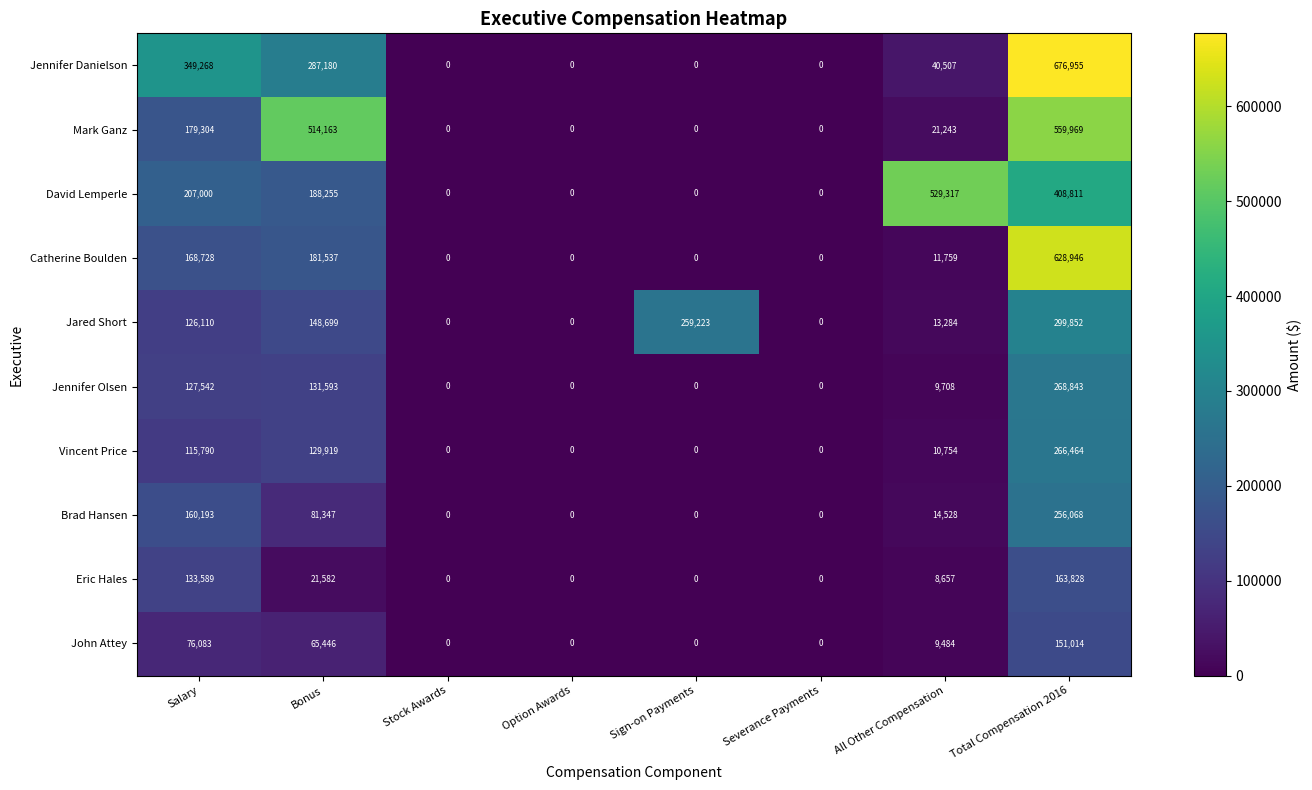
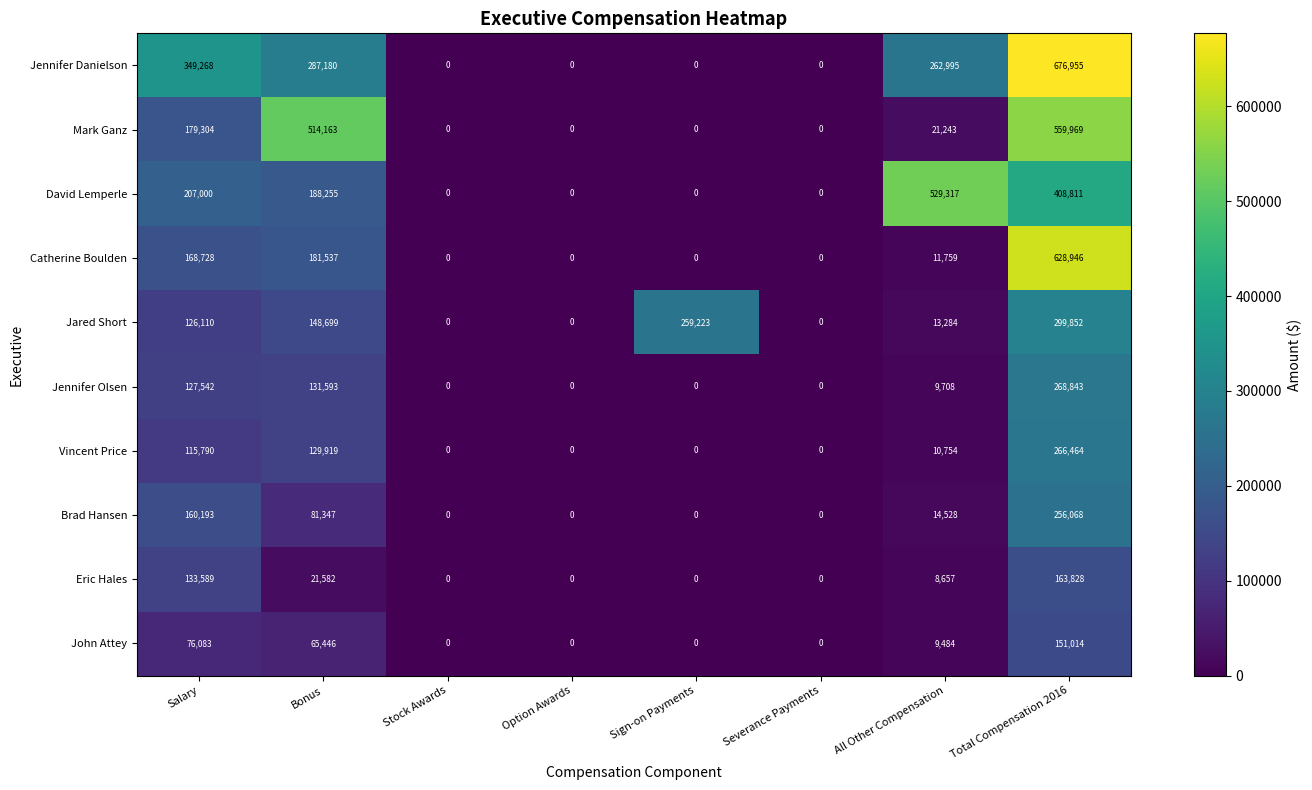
  {
    "Jennifer Danielson": {
      "Salary": "349,268",
      "Bonus": "287,180",
      "Stock Awards": "0",
      "Option Awards": "0",
      "Sign-on Payments": "0",
      "Severance Payments": "0",
-     "All Other Compensation": "40,507",
+     "All Other Compensation": "262,995",
      "Total Compensation 2016": "676,955"
    },
    "Mark Ganz": {
      "Salary": "179,304",
      "Bonus": "514,163",
      "Stock Awards": "0",
      "Option Awards": "0",
      "Sign-on Payments": "0",
      "Severance Payments": "0",
      "All Other Compensation": "21,243",
      "Total Compensation 2016": "559,969"
    },
    "David Lemperle": {
      "Salary": "207,000",
      "Bonus": "188,255",
      "Stock Awards": "0",
      "Option Awards": "0",
      "Sign-on Payments": "0",
      "Severance Payments": "0",
      "All Other Compensation": "529,317",
      "Total Compensation 2016": "408,811"
    },
    "Catherine Boulden": {
      "Salary": "168,728",
      "Bonus": "181,537",
      "Stock Awards": "0",
      "Option Awards": "0",
      "Sign-on Payments": "0",
      "Severance Payments": "0",
      "All Other Compensation": "11,759",
      "Total Compensation 2016": "628,946"
    },
    "Jared Short": {
      "Salary": "126,110",
      "Bonus": "148,699",
      "Stock Awards": "0",
      "Option Awards": "0",
      "Sign-on Payments": "259,223",
      "Severance Payments": "0",
      "All Other Compensation": "13,284",
      "Total Compensation 2016": "299,852"
    },
    "Jennifer Olsen": {
      "Salary": "127,542",
      "Bonus": "131,593",
      "Stock Awards": "0",
      "Option Awards": "0",
      "Sign-on Payments": "0",
      "Severance Payments": "0",
      "All Other Compensation": "9,708",
      "Total Compensation 2016": "268,843"
    },
    "Vincent Price": {
      "Salary": "115,790",
      "Bonus": "129,919",
      "Stock Awards": "0",
      "Option Awards": "0",
      "Sign-on Payments": "0",
      "Severance Payments": "0",
      "All Other Compensation": "10,754",
      "Total Compensation 2016": "266,464"
    },
    "Brad Hansen": {
      "Salary": "160,193",
      "Bonus": "81,347",
      "Stock Awards": "0",
      "Option Awards": "0",
      "Sign-on Payments": "0",
      "Severance Payments": "0",
      "All Other Compensation": "14,528",
      "Total Compensation 2016": "256,068"
    },
    "Eric Hales": {
      "Salary": "133,589",
      "Bonus": "21,582",
      "Stock Awards": "0",
      "Option Awards": "0",
      "Sign-on Payments": "0",
      "Severance Payments": "0",
      "All Other Compensation": "8,657",
      "Total Compensation 2016": "163,828"
    },
    "John Attey": {
      "Salary": "76,083",
      "Bonus": "65,446",
      "Stock Awards": "0",
      "Option Awards": "0",
      "Sign-on Payments": "0",
      "Severance Payments": "0",
      "All Other Compensation": "9,484",
      "Total Compensation 2016": "151,014"
    }
  }
